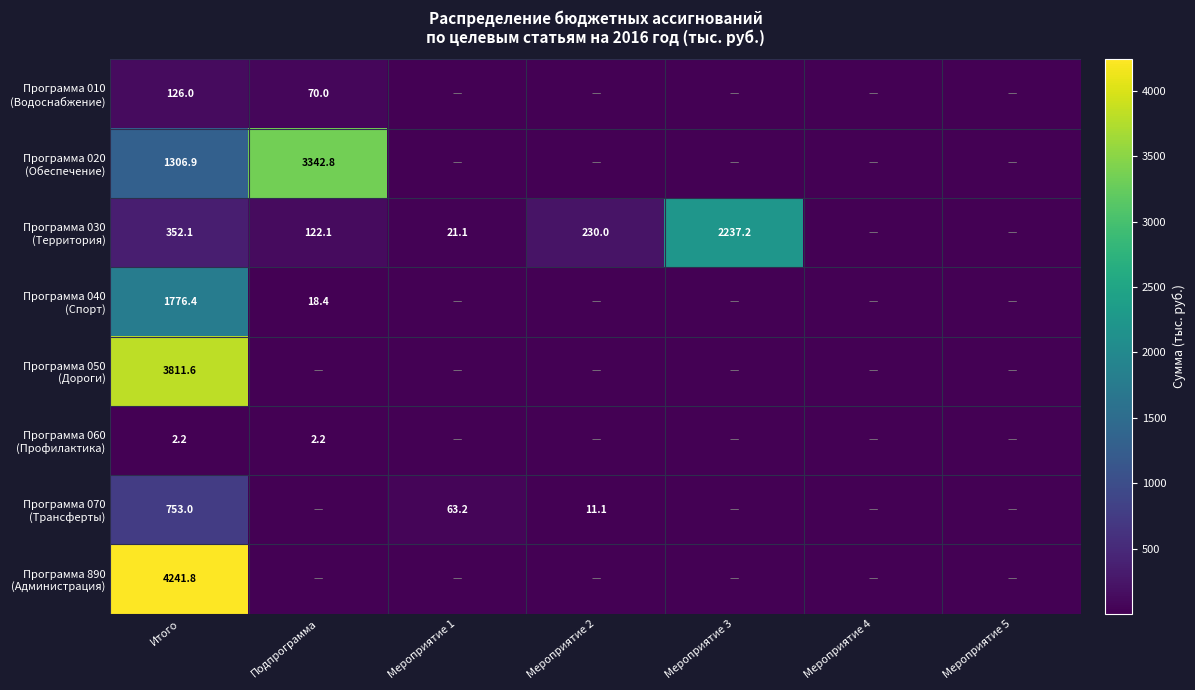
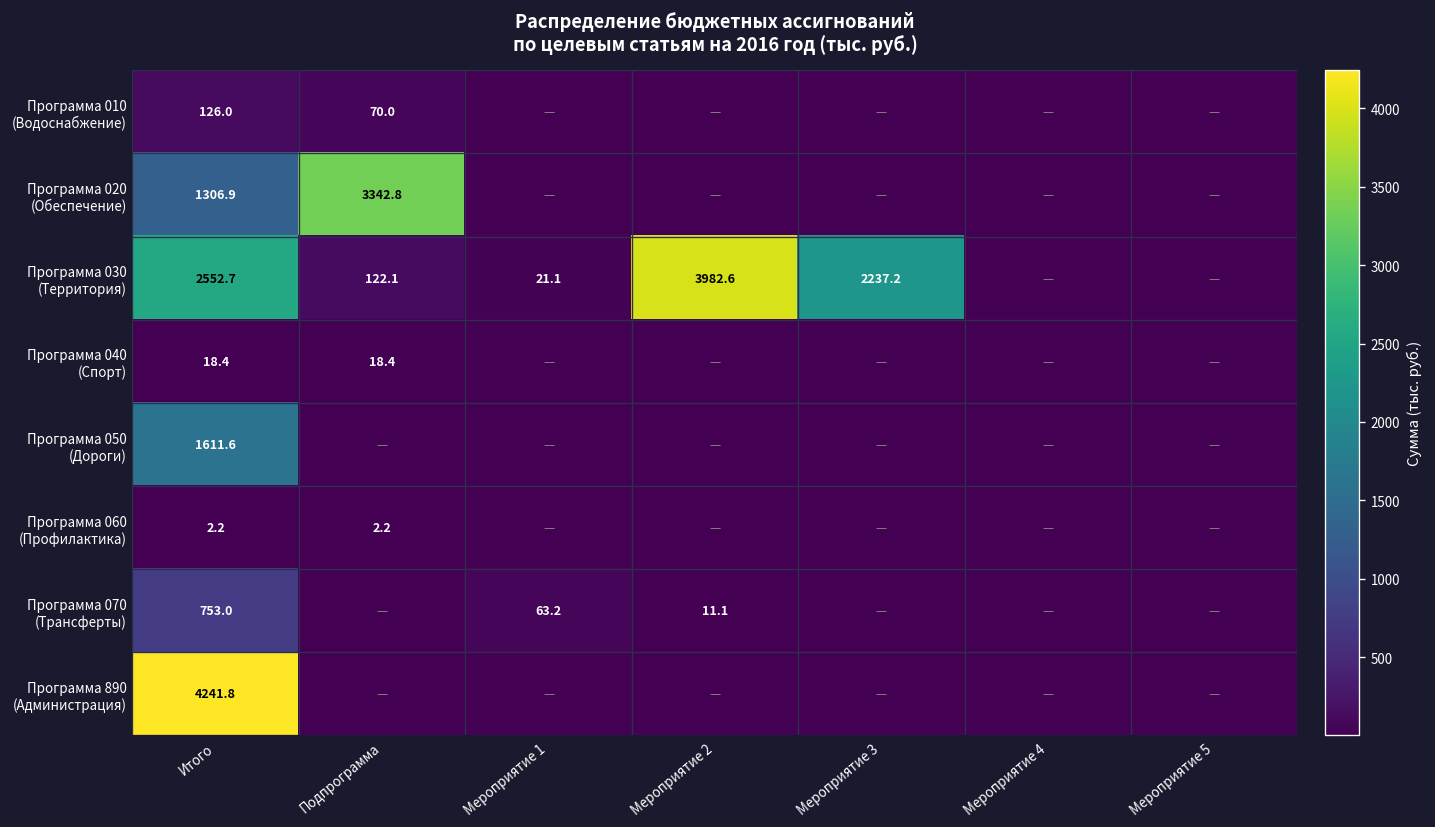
  {
    "Программа 010 (Водоснабжение)": {
      "Итого": 126.0,
      "Подпрограмма": 70.0
    },
    "Программа 020 (Обеспечение)": {
      "Итого": 1306.9,
      "Подпрограмма": 3342.8
    },
    "Программа 030 (Территория)": {
-     "Итого": 352.1,
+     "Итого": 2552.7,
      "Подпрограмма": 122.1,
      "Мероприятие 1": 21.1,
-     "Мероприятие 2": 230.0,
+     "Мероприятие 2": 3982.6,
      "Мероприятие 3": 2237.2
    },
    "Программа 040 (Спорт)": {
-     "Итого": 1776.4,
+     "Итого": 18.4,
      "Подпрограмма": 18.4
    },
    "Программа 050 (Дороги)": {
-     "Итого": 3811.6
+     "Итого": 1611.6
    },
    "Программа 060 (Профилактика)": {
      "Итого": 2.2,
      "Подпрограмма": 2.2
    },
    "Программа 070 (Трансферты)": {
      "Итого": 753.0,
      "Мероприятие 1": 63.2,
      "Мероприятие 2": 11.1
    },
    "Программа 890 (Администрация)": {
      "Итого": 4241.8
    }
  }
